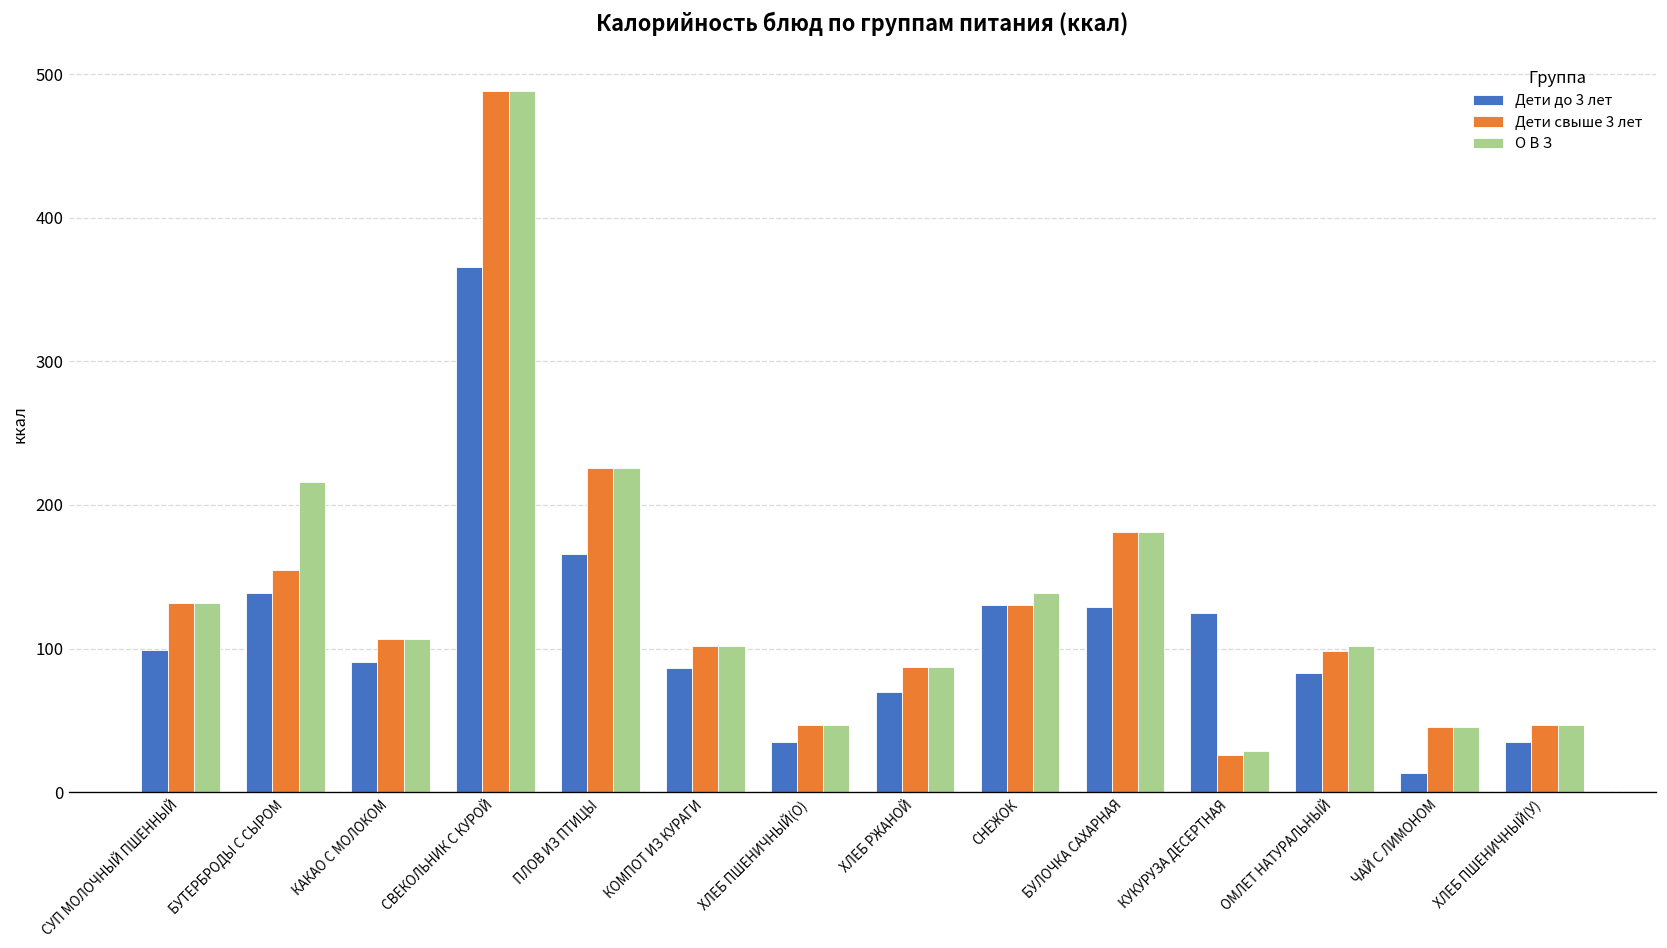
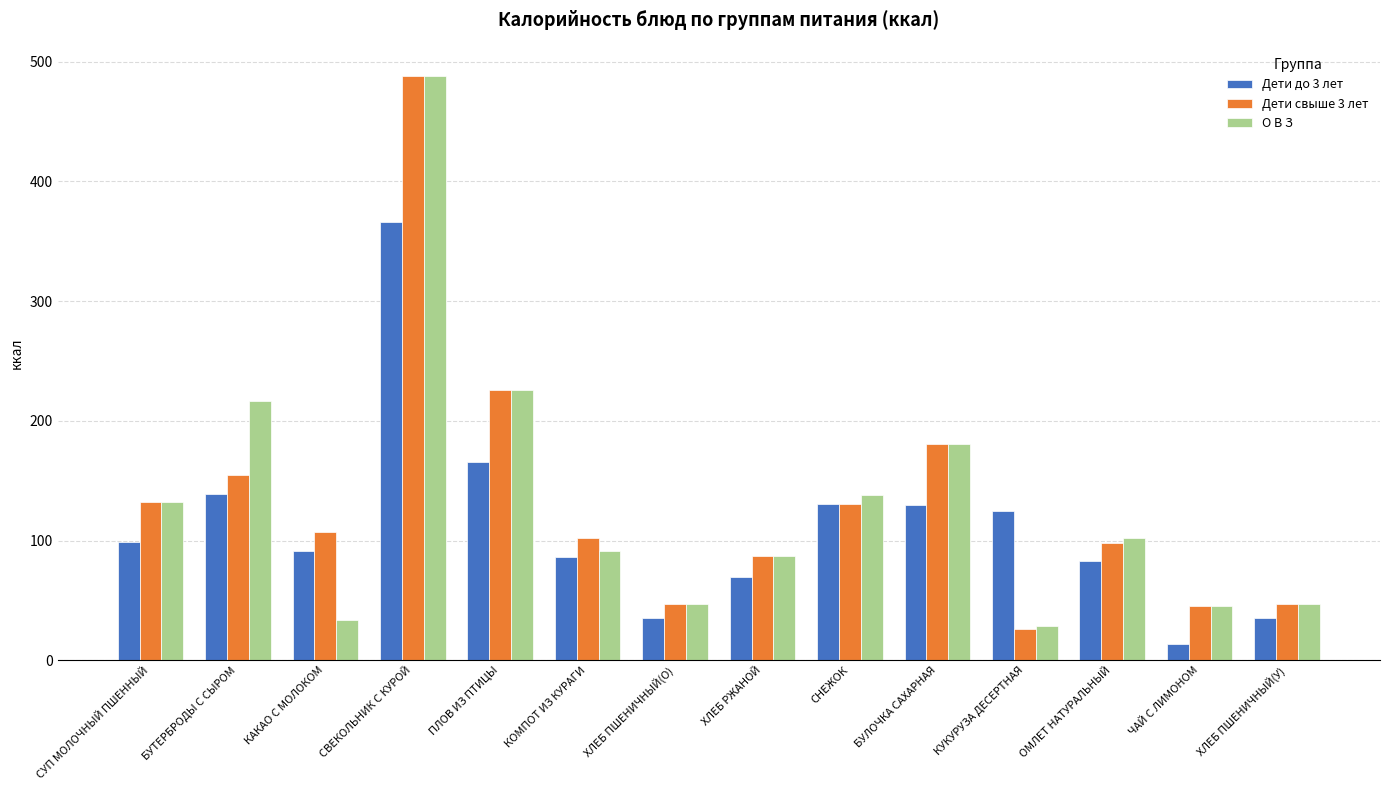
  {
    "Дети до 3 лет": {
      "СУП МОЛОЧНЫЙ ПШЕННЫЙ": 99,
      "БУТЕРБРОДЫ С СЫРОМ": 139,
      "КАКАО С МОЛОКОМ": 91,
      "СВЕКОЛЬНИК С КУРОЙ": 366,
      "ПЛОВ ИЗ ПТИЦЫ": 166,
      "КОМПОТ ИЗ КУРАГИ": 86,
      "ХЛЕБ ПШЕНИЧНЫЙ(О)": 35,
      "ХЛЕБ РЖАНОЙ": 70,
      "СНЕЖОК": 131,
      "БУЛОЧКА САХАРНАЯ": 129,
      "КУКУРУЗА ДЕСЕРТНАЯ": 125,
      "ОМЛЕТ НАТУРАЛЬНЫЙ": 83,
      "ЧАЙ С ЛИМОНОМ": 13,
      "ХЛЕБ ПШЕНИЧНЫЙ(У)": 35
    },
    "Дети свыше 3 лет": {
      "СУП МОЛОЧНЫЙ ПШЕННЫЙ": 132,
      "БУТЕРБРОДЫ С СЫРОМ": 154,
      "КАКАО С МОЛОКОМ": 107,
      "СВЕКОЛЬНИК С КУРОЙ": 488,
      "ПЛОВ ИЗ ПТИЦЫ": 226,
      "КОМПОТ ИЗ КУРАГИ": 102,
      "ХЛЕБ ПШЕНИЧНЫЙ(О)": 47,
      "ХЛЕБ РЖАНОЙ": 87,
      "СНЕЖОК": 131,
      "БУЛОЧКА САХАРНАЯ": 181,
      "КУКУРУЗА ДЕСЕРТНАЯ": 26,
      "ОМЛЕТ НАТУРАЛЬНЫЙ": 98,
      "ЧАЙ С ЛИМОНОМ": 46,
      "ХЛЕБ ПШЕНИЧНЫЙ(У)": 47
    },
    "О В З": {
      "СУП МОЛОЧНЫЙ ПШЕННЫЙ": 132,
      "БУТЕРБРОДЫ С СЫРОМ": 216,
-     "КАКАО С МОЛОКОМ": 107,
+     "КАКАО С МОЛОКОМ": 34,
      "СВЕКОЛЬНИК С КУРОЙ": 488,
      "ПЛОВ ИЗ ПТИЦЫ": 226,
-     "КОМПОТ ИЗ КУРАГИ": 102,
+     "КОМПОТ ИЗ КУРАГИ": 91,
      "ХЛЕБ ПШЕНИЧНЫЙ(О)": 47,
      "ХЛЕБ РЖАНОЙ": 87,
      "СНЕЖОК": 138,
      "БУЛОЧКА САХАРНАЯ": 181,
      "КУКУРУЗА ДЕСЕРТНАЯ": 29,
      "ОМЛЕТ НАТУРАЛЬНЫЙ": 102,
      "ЧАЙ С ЛИМОНОМ": 46,
      "ХЛЕБ ПШЕНИЧНЫЙ(У)": 47
    }
  }
